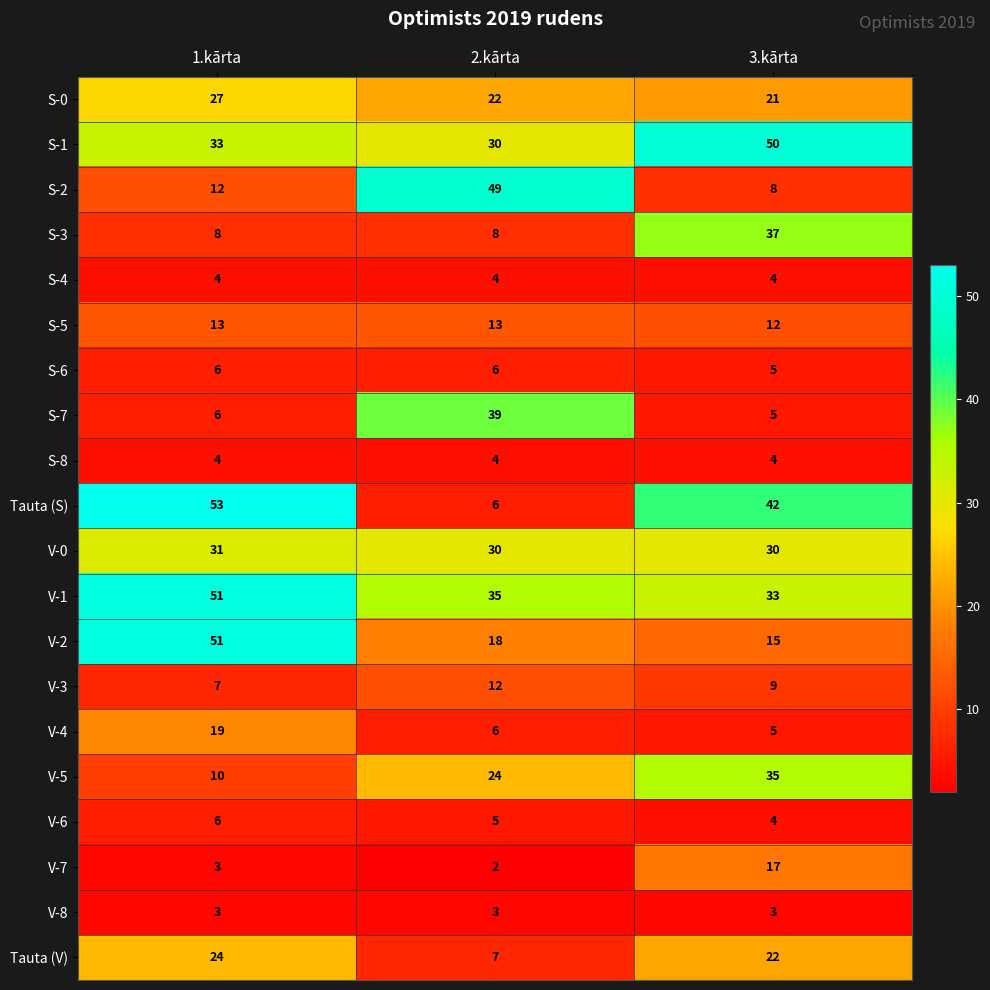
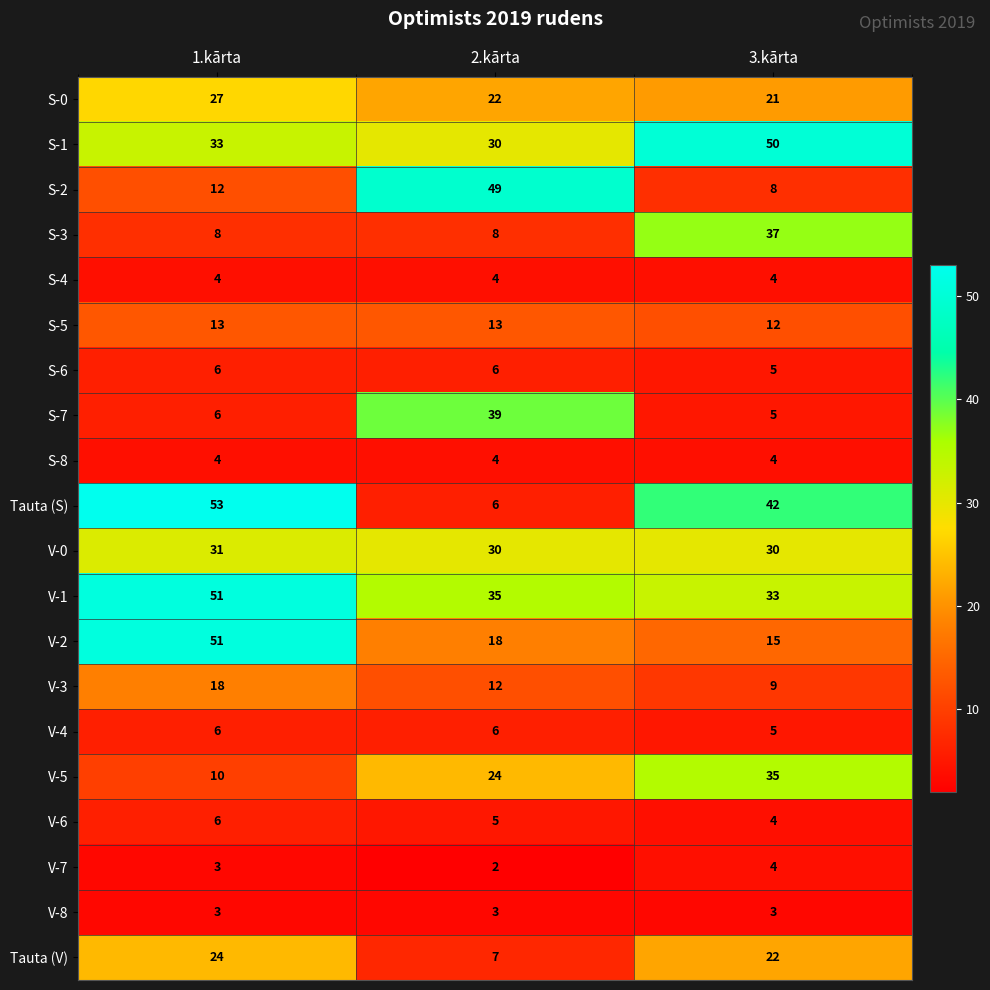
  {
    "S-0": {
      "1.kārta": 27,
      "2.kārta": 22,
      "3.kārta": 21
    },
    "S-1": {
      "1.kārta": 33,
      "2.kārta": 30,
      "3.kārta": 50
    },
    "S-2": {
      "1.kārta": 12,
      "2.kārta": 49,
      "3.kārta": 8
    },
    "S-3": {
      "1.kārta": 8,
      "2.kārta": 8,
      "3.kārta": 37
    },
    "S-4": {
      "1.kārta": 4,
      "2.kārta": 4,
      "3.kārta": 4
    },
    "S-5": {
      "1.kārta": 13,
      "2.kārta": 13,
      "3.kārta": 12
    },
    "S-6": {
      "1.kārta": 6,
      "2.kārta": 6,
      "3.kārta": 5
    },
    "S-7": {
      "1.kārta": 6,
      "2.kārta": 39,
      "3.kārta": 5
    },
    "S-8": {
      "1.kārta": 4,
      "2.kārta": 4,
      "3.kārta": 4
    },
    "Tauta (S)": {
      "1.kārta": 53,
      "2.kārta": 6,
      "3.kārta": 42
    },
    "V-0": {
      "1.kārta": 31,
      "2.kārta": 30,
      "3.kārta": 30
    },
    "V-1": {
      "1.kārta": 51,
      "2.kārta": 35,
      "3.kārta": 33
    },
    "V-2": {
      "1.kārta": 51,
      "2.kārta": 18,
      "3.kārta": 15
    },
    "V-3": {
-     "1.kārta": 7,
+     "1.kārta": 18,
      "2.kārta": 12,
      "3.kārta": 9
    },
    "V-4": {
-     "1.kārta": 19,
+     "1.kārta": 6,
      "2.kārta": 6,
      "3.kārta": 5
    },
    "V-5": {
      "1.kārta": 10,
      "2.kārta": 24,
      "3.kārta": 35
    },
    "V-6": {
      "1.kārta": 6,
      "2.kārta": 5,
      "3.kārta": 4
    },
    "V-7": {
      "1.kārta": 3,
      "2.kārta": 2,
-     "3.kārta": 17
+     "3.kārta": 4
    },
    "V-8": {
      "1.kārta": 3,
      "2.kārta": 3,
      "3.kārta": 3
    },
    "Tauta (V)": {
      "1.kārta": 24,
      "2.kārta": 7,
      "3.kārta": 22
    }
  }
